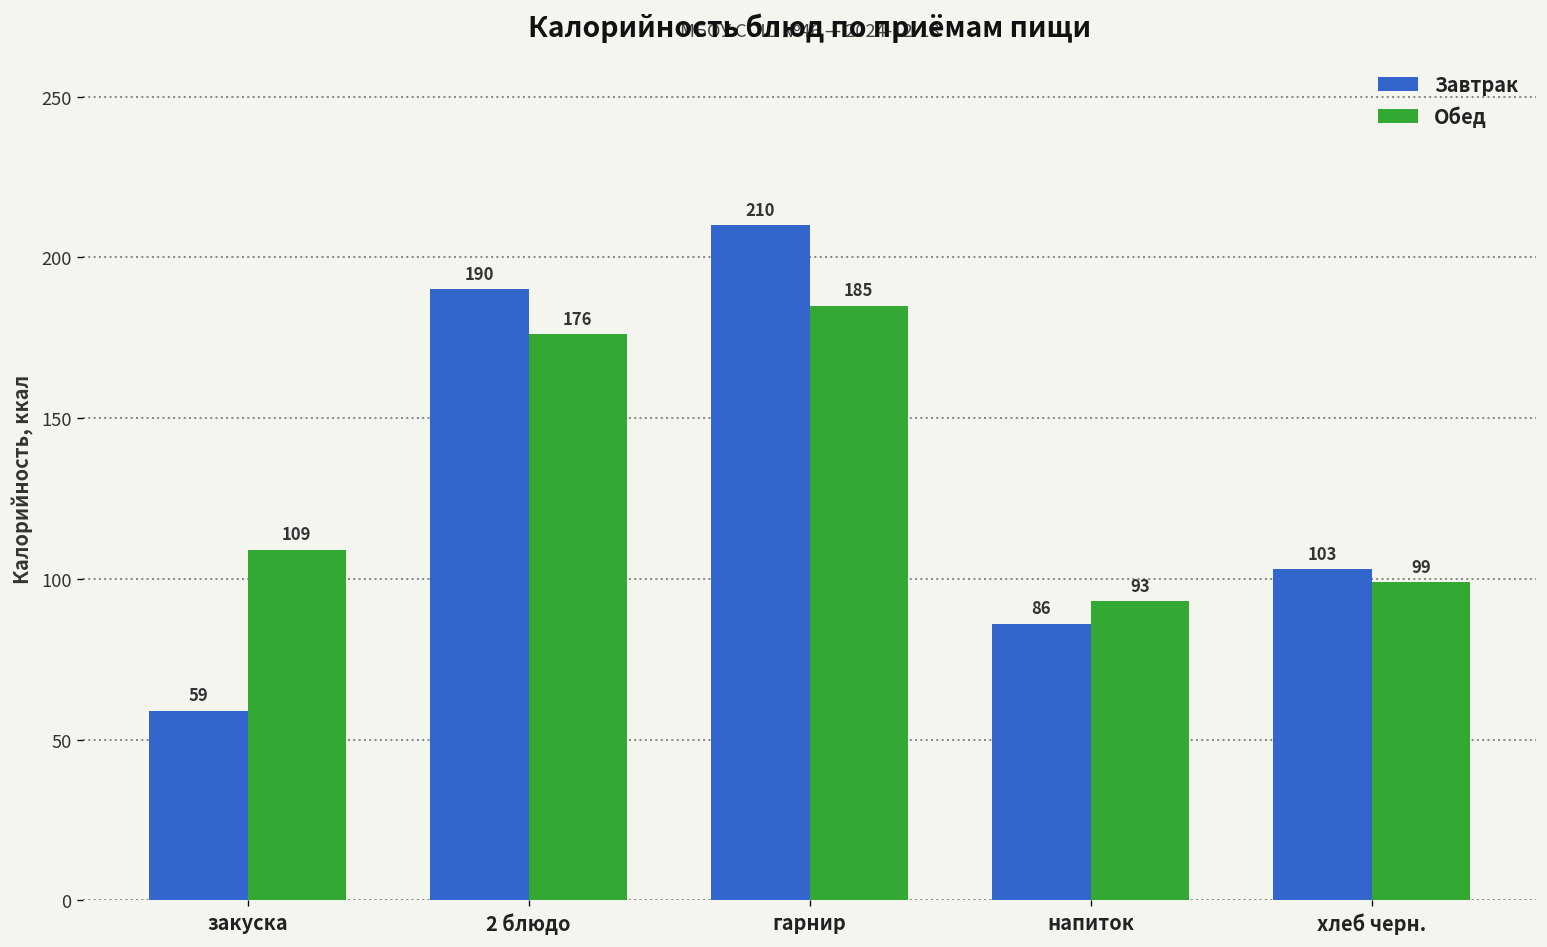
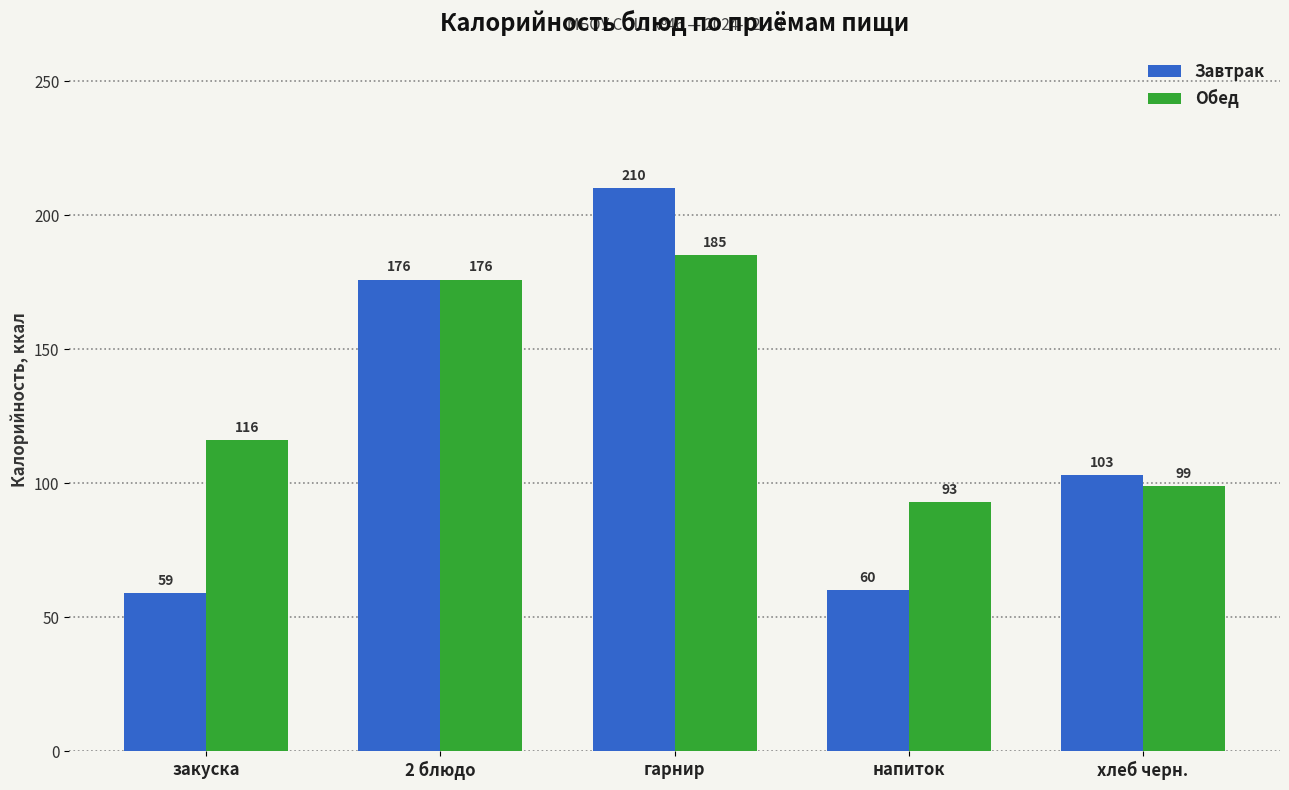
  {
    "Завтрак": {
      "закуска": 59,
-     "2 блюдо": 190,
+     "2 блюдо": 176,
      "гарнир": 210,
-     "напиток": 86,
+     "напиток": 60,
      "хлеб черн.": 103
    },
    "Обед": {
-     "закуска": 109,
+     "закуска": 116,
      "2 блюдо": 176,
      "гарнир": 185,
      "напиток": 93,
      "хлеб черн.": 99
    }
  }
